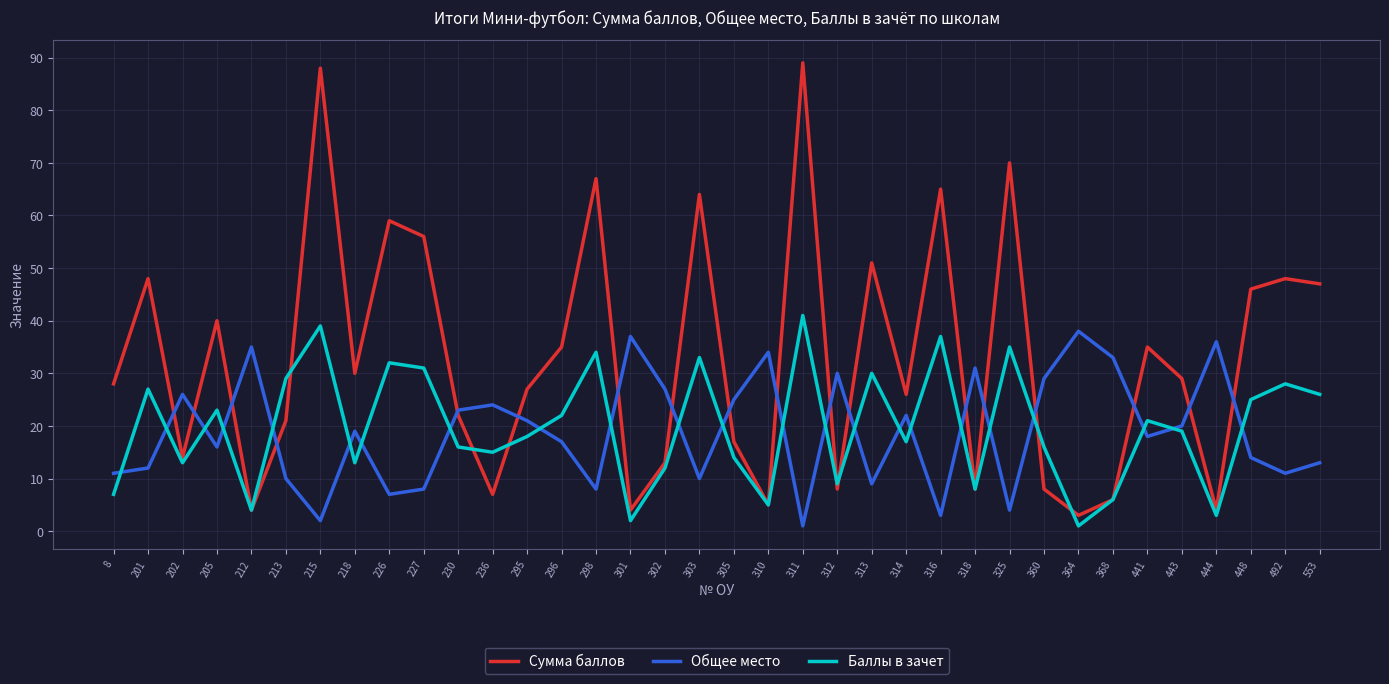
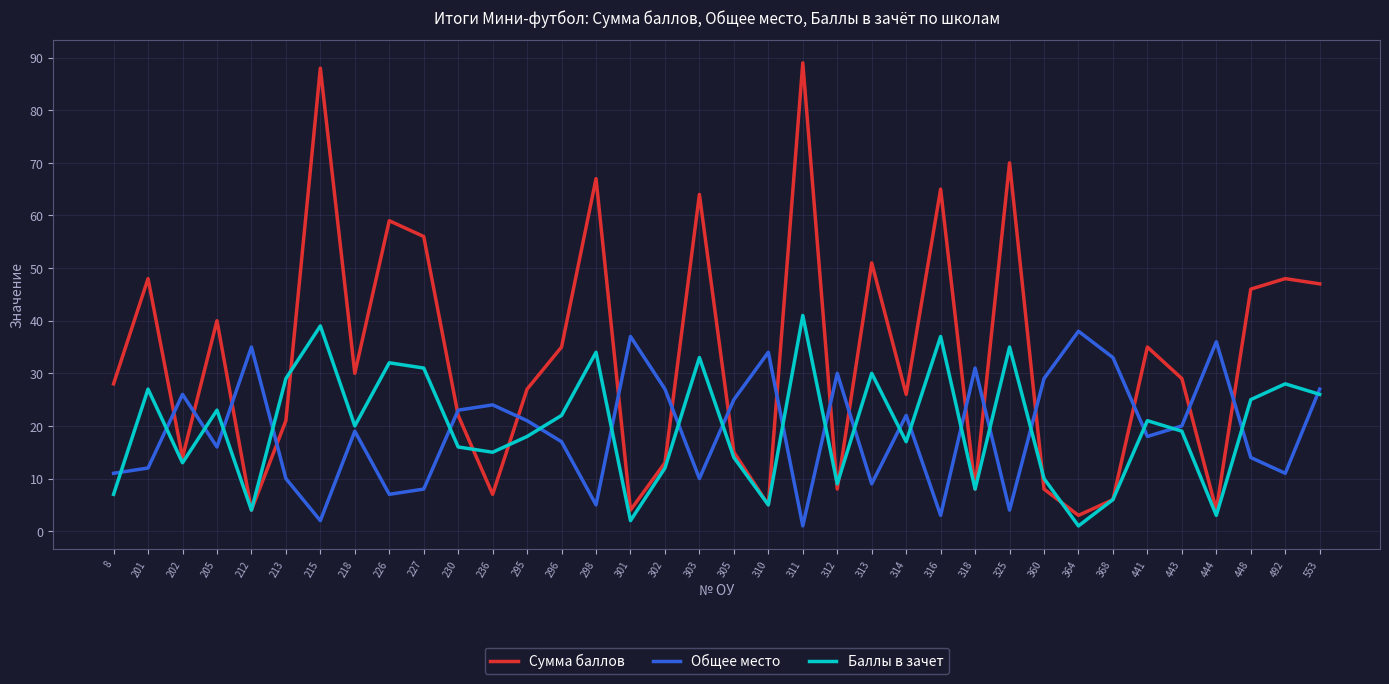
  {
    "Сумма баллов": {
      "8": 28,
      "201": 48,
      "202": 14,
      "205": 40,
      "213": 21,
      "215": 88,
      "218": 30,
      "226": 59,
      "227": 56,
      "230": 22,
      "236": 7,
      "295": 27,
      "296": 35,
      "298": 67,
      "301": 4,
      "302": 13,
      "303": 64,
-     "305": 17,
+     "305": 15,
      "311": 89,
      "312": 8,
      "313": 51,
      "314": 26,
      "316": 65,
      "325": 70,
      "360": 8,
      "364": 3,
      "441": 35,
      "443": 29,
      "444": 4,
      "448": 46,
      "492": 48,
      "553": 47
    },
    "Общее место": {
      "8": 11,
      "201": 12,
      "202": 26,
      "205": 16,
      "212": 35,
      "213": 10,
      "215": 2,
      "218": 19,
      "226": 7,
      "227": 8,
      "230": 23,
      "236": 24,
      "295": 21,
      "296": 17,
-     "298": 8,
+     "298": 5,
      "301": 37,
      "302": 27,
      "303": 10,
      "305": 25,
      "310": 34,
      "311": 1,
      "312": 30,
      "313": 9,
      "314": 22,
      "316": 3,
      "318": 31,
      "325": 4,
      "360": 29,
      "364": 38,
      "368": 33,
      "441": 18,
      "443": 20,
      "444": 36,
      "448": 14,
      "492": 11,
-     "553": 13
+     "553": 27
    },
    "Баллы в зачет": {
      "8": 7,
      "201": 27,
      "202": 13,
      "205": 23,
      "213": 29,
      "215": 39,
-     "218": 13,
+     "218": 20,
      "226": 32,
      "227": 31,
      "230": 16,
      "236": 15,
      "295": 18,
      "296": 22,
      "298": 34,
      "301": 2,
      "302": 12,
      "303": 33,
      "305": 14,
      "311": 41,
      "312": 9,
      "313": 30,
      "314": 17,
      "316": 37,
      "325": 35,
-     "360": 16,
+     "360": 10,
      "364": 1,
      "441": 21,
      "443": 19,
      "444": 3,
      "448": 25,
      "492": 28,
      "553": 26
    }
  }
